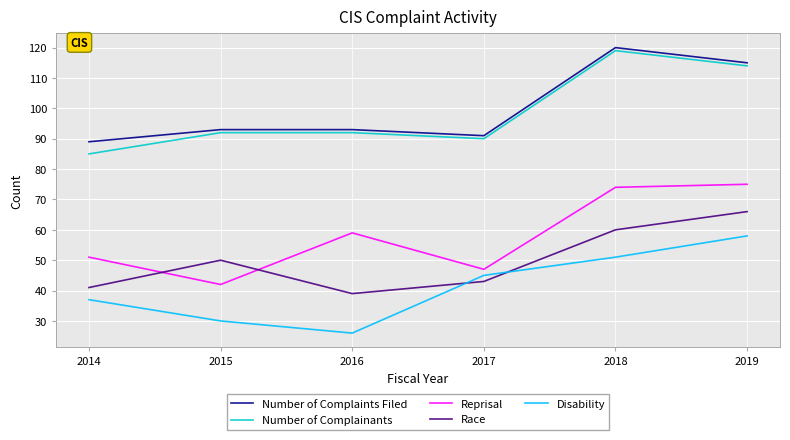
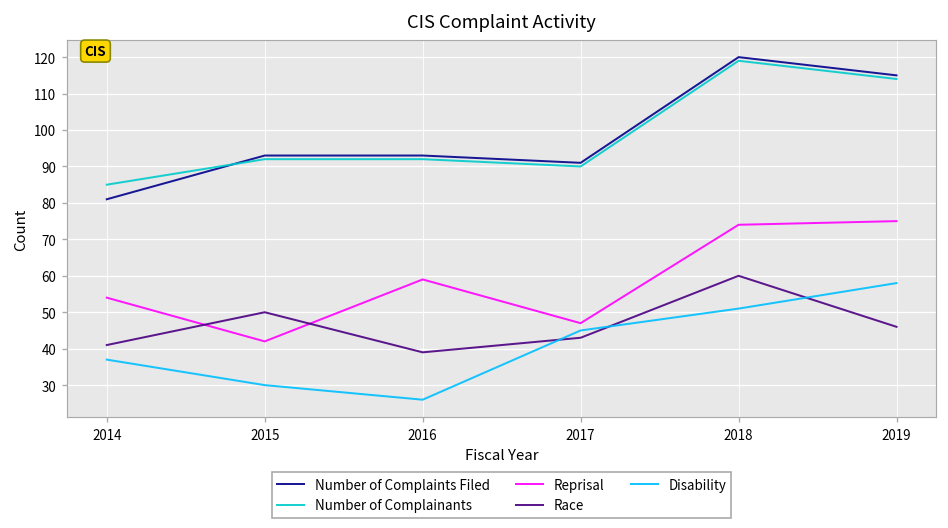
  {
    "Number of Complaints Filed": {
-     "2014": 89,
+     "2014": 81,
      "2015": 93,
      "2016": 93,
      "2017": 91,
      "2018": 120,
      "2019": 115
    },
    "Reprisal": {
-     "2014": 51,
+     "2014": 54,
      "2015": 42,
      "2016": 59,
      "2017": 47,
      "2018": 74,
      "2019": 75
    },
    "Race": {
      "2014": 41,
      "2015": 50,
      "2016": 39,
      "2017": 43,
      "2018": 60,
-     "2019": 66
+     "2019": 46
    }
  }
